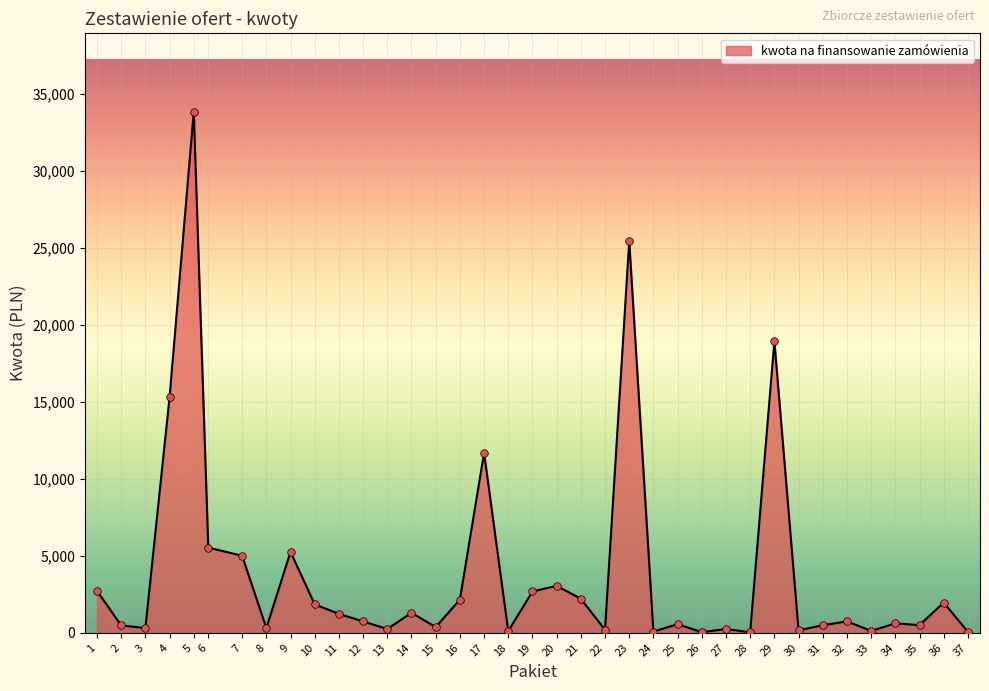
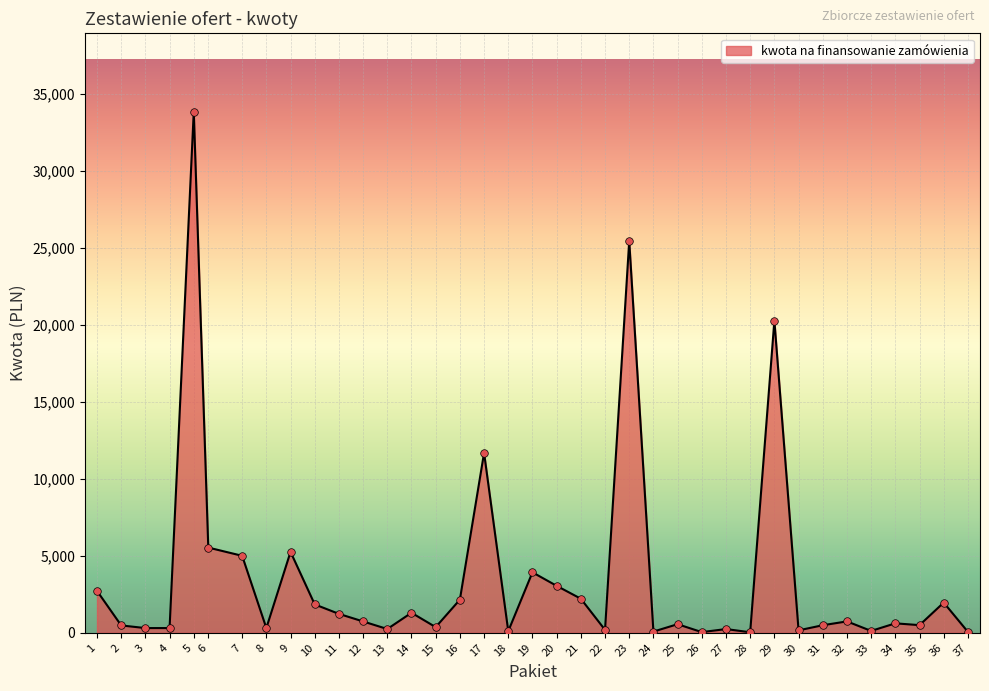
  {
    "1": "2,700",
    "2": "500",
    "3": "300",
-   "4": "15,300",
+   "4": "300",
    "5": "33,900",
    "6": "5,500",
    "7": "5,000",
    "8": "300",
    "9": "5,300",
    "10": "1,800",
    "11": "1,200",
    "12": "700",
    "13": "200",
    "14": "1,300",
    "15": "400",
    "16": "2,200",
    "17": "11,700",
    "18": "100",
-   "19": "2,700",
+   "19": "3,900",
    "20": "3,100",
    "21": "2,200",
    "22": "200",
    "23": "25,400",
    "24": "100",
    "25": "600",
    "26": "0",
    "27": "200",
    "28": "0",
-   "29": "18,900",
+   "29": "20,300",
    "30": "200",
    "31": "500",
    "32": "700",
    "33": "100",
    "34": "600",
    "35": "500",
    "36": "2,000",
    "37": "100"
  }
